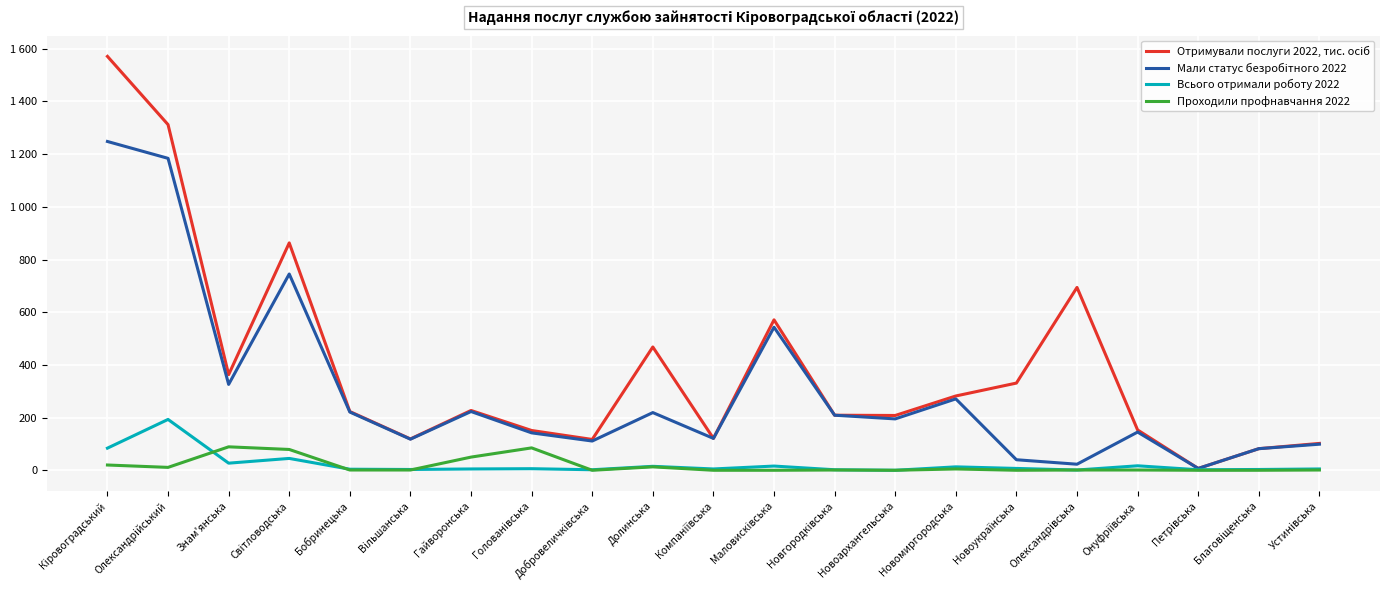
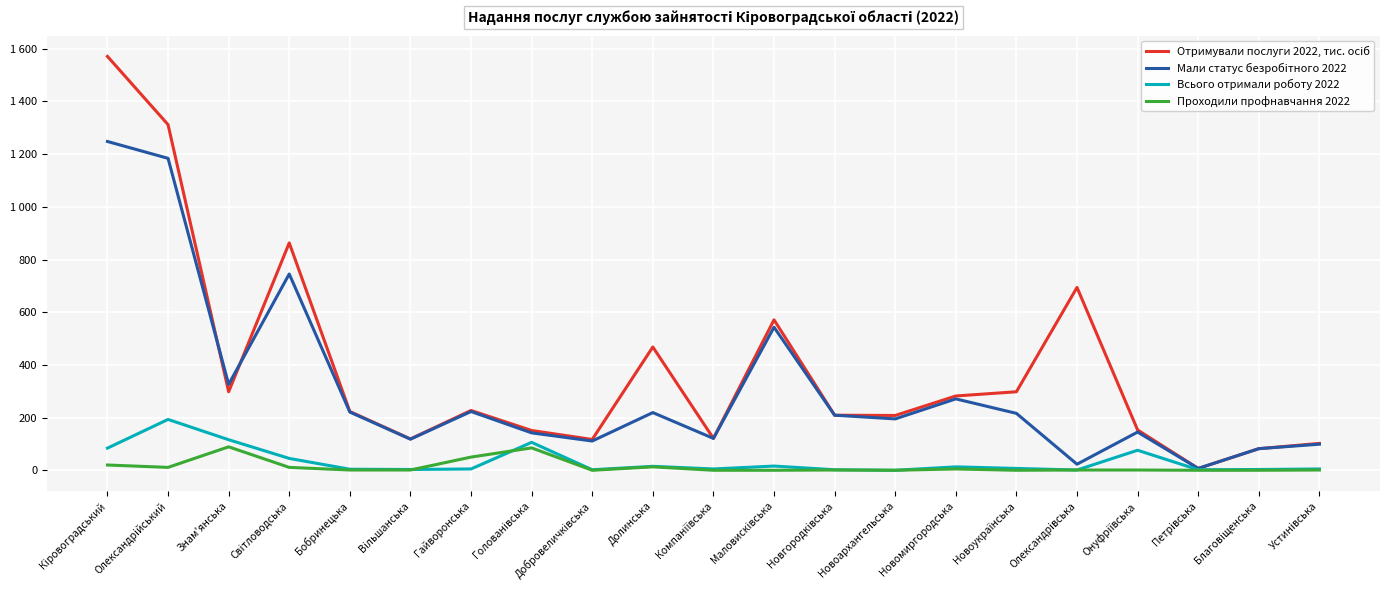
  {
    "Отримували послуги 2022, тис. осіб": {
      "Кіровоградський": 1570,
      "Олександрійський": 1310,
-     "Знам'янська": 360,
+     "Знам'янська": 300,
      "Світловодська": 860,
      "Долинська": 470,
      "Маловисківська": 570,
      "Новоархангельська": 210,
      "Новомиргородська": 280,
-     "Новоукраїнська": 330,
+     "Новоукраїнська": 300,
      "Олександрівська": 690
    },
    "Мали статус безробітного 2022": {
      "Кіровоградський": 1250,
      "Олександрійський": 1180,
      "Знам'янська": 330,
      "Світловодська": 750,
      "Долинська": 220,
      "Маловисківська": 540,
      "Новоархангельська": 200,
      "Новомиргородська": 270,
-     "Новоукраїнська": 40,
+     "Новоукраїнська": 220,
      "Олександрівська": 20
    },
    "Всього отримали роботу 2022": {
      "Кіровоградський": 80,
      "Олександрійський": 190,
-     "Знам'янська": 30,
+     "Знам'янська": 120,
      "Світловодська": 50,
      "Гайворонська": 10,
-     "Голованівська": 10,
+     "Голованівська": 110,
      "Маловисківська": 20,
-     "Онуфріївська": 20
+     "Онуфріївська": 80
    },
    "Проходили профнавчання 2022": {
      "Кіровоградський": 20,
      "Олександрійський": 10,
      "Знам'янська": 90,
-     "Світловодська": 80,
+     "Світловодська": 10,
      "Гайворонська": 50,
      "Голованівська": 90,
      "Маловисківська": 0,
      "Онуфріївська": 0
    }
  }
